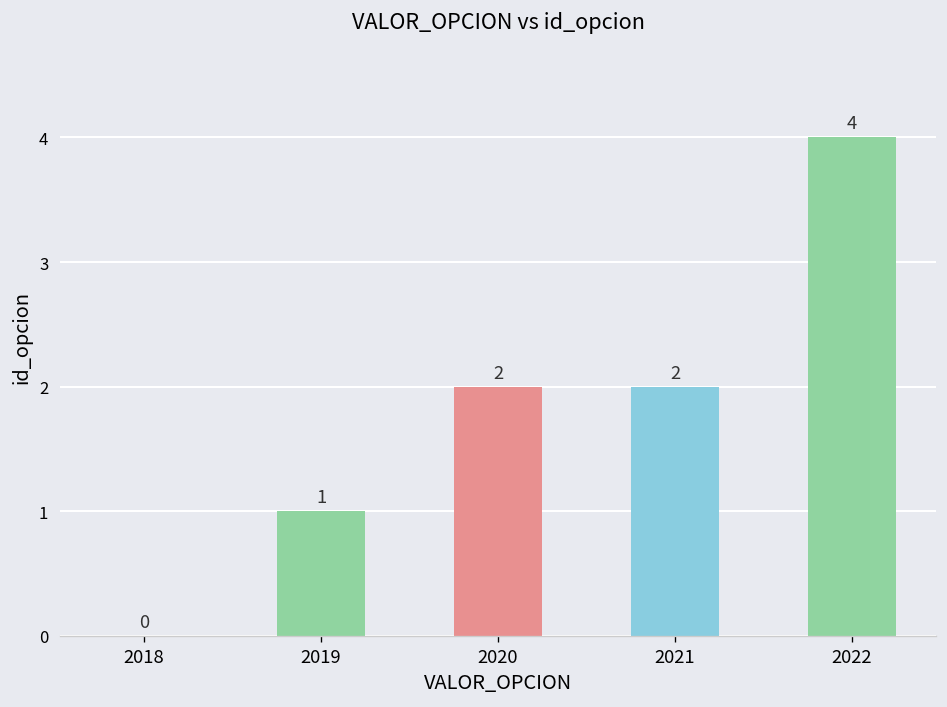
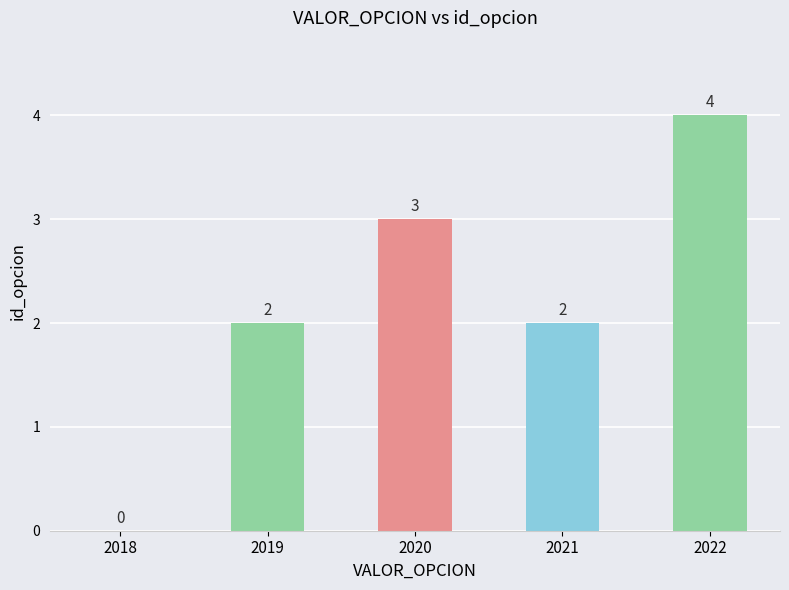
  {
    "2018": 0,
-   "2019": 1,
-   "2020": 2,
+   "2019": 2,
+   "2020": 3,
    "2021": 2,
    "2022": 4
  }
